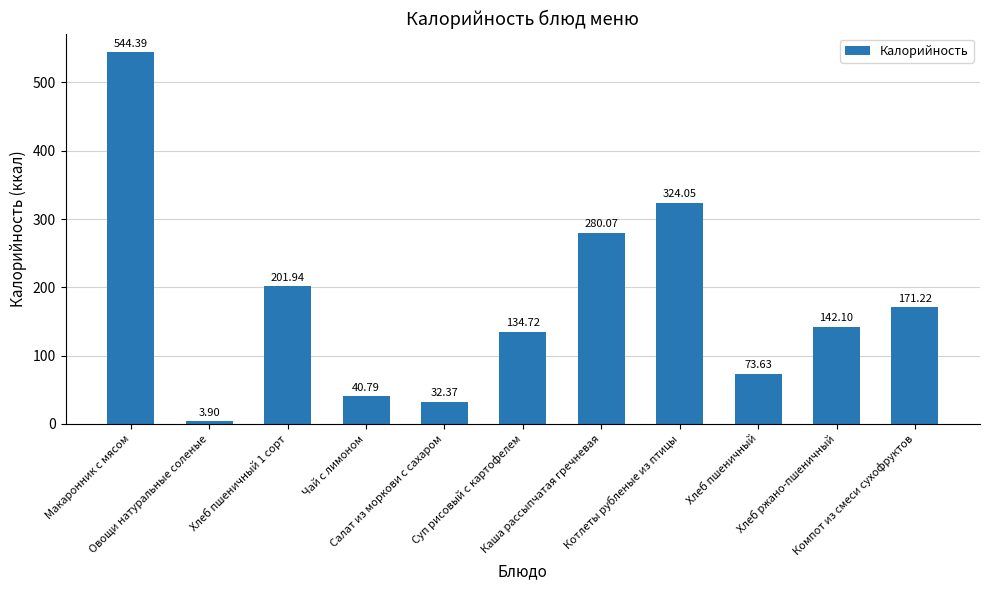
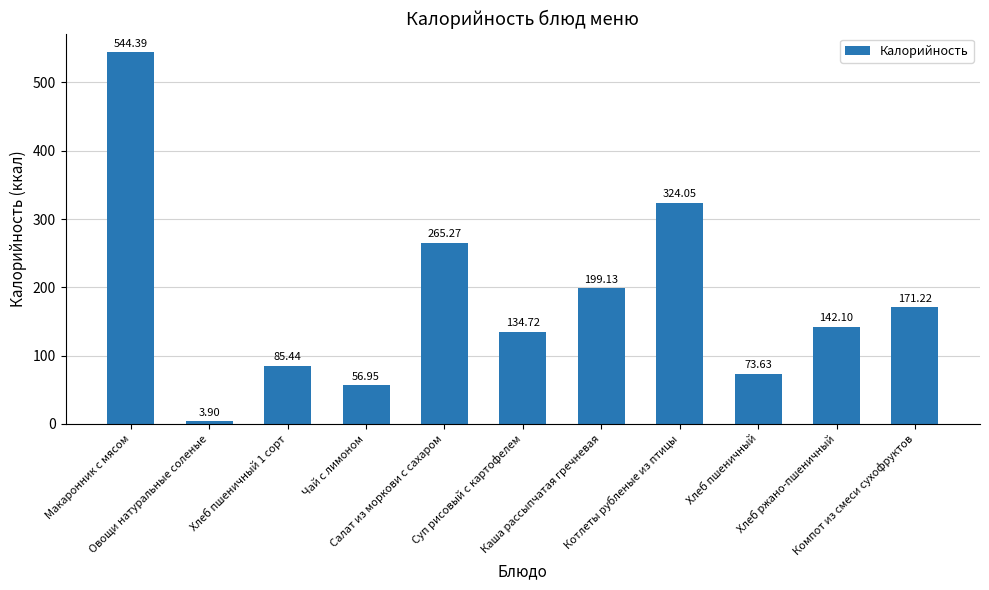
  {
    "Макаронник с мясом": 544.39,
    "Овощи натуральные соленые": 3.90,
-   "Хлеб пшеничный 1 сорт": 201.94,
-   "Чай с лимоном": 40.79,
-   "Салат из моркови с сахаром": 32.37,
+   "Хлеб пшеничный 1 сорт": 85.44,
+   "Чай с лимоном": 56.95,
+   "Салат из моркови с сахаром": 265.27,
    "Суп рисовый с картофелем": 134.72,
-   "Каша рассыпчатая гречневая": 280.07,
+   "Каша рассыпчатая гречневая": 199.13,
    "Котлеты рубленые из птицы": 324.05,
    "Хлеб пшеничный": 73.63,
    "Хлеб ржано-пшеничный": 142.10,
    "Компот из смеси сухофруктов": 171.22
  }
